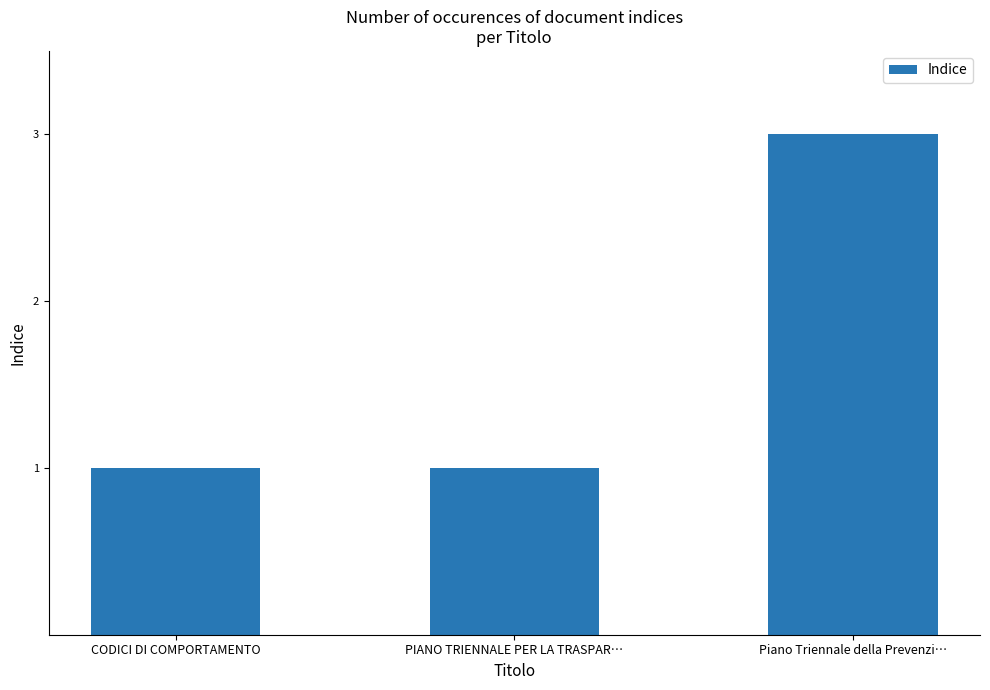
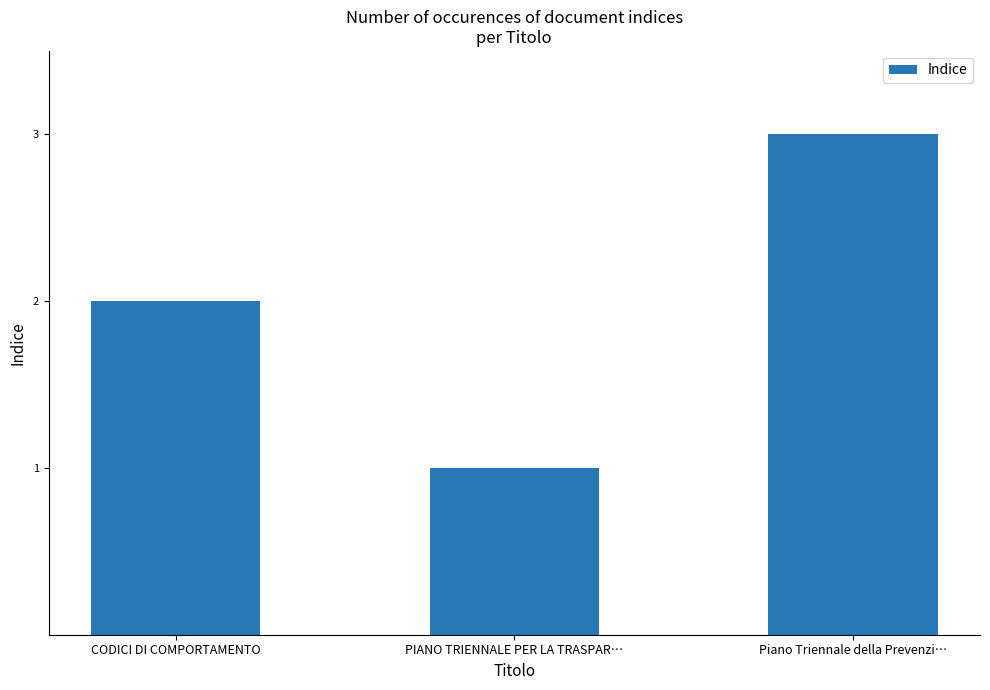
  {
-   "CODICI DI COMPORTAMENTO": 1,
+   "CODICI DI COMPORTAMENTO": 2,
    "PIANO TRIENNALE PER LA TRASPAR…": 1,
    "Piano Triennale della Prevenzi…": 3
  }
